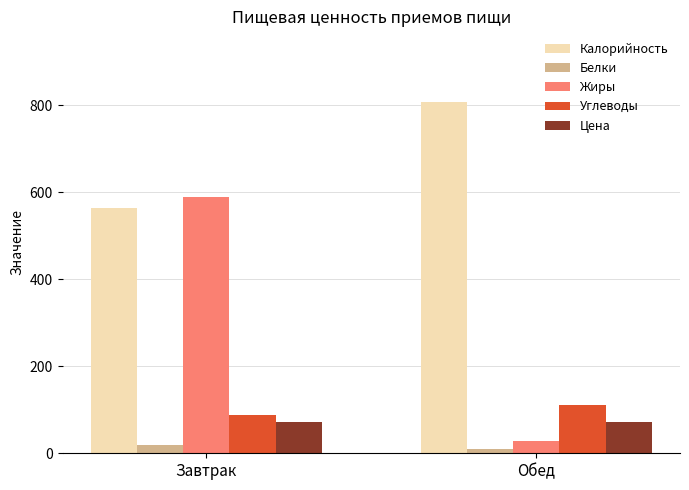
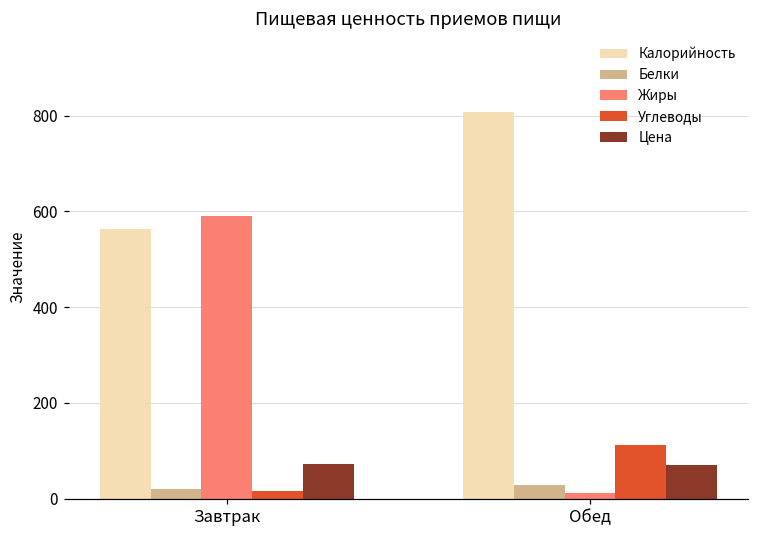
  {
    "Калорийность": {
      "Завтрак": 560,
      "Обед": 810
    },
    "Белки": {
      "Завтрак": 20,
-     "Обед": 10
+     "Обед": 30
    },
    "Жиры": {
      "Завтрак": 590,
-     "Обед": 30
+     "Обед": 10
    },
    "Углеводы": {
-     "Завтрак": 90,
+     "Завтрак": 20,
      "Обед": 110
    },
    "Цена": {
      "Завтрак": 70,
      "Обед": 70
    }
  }
